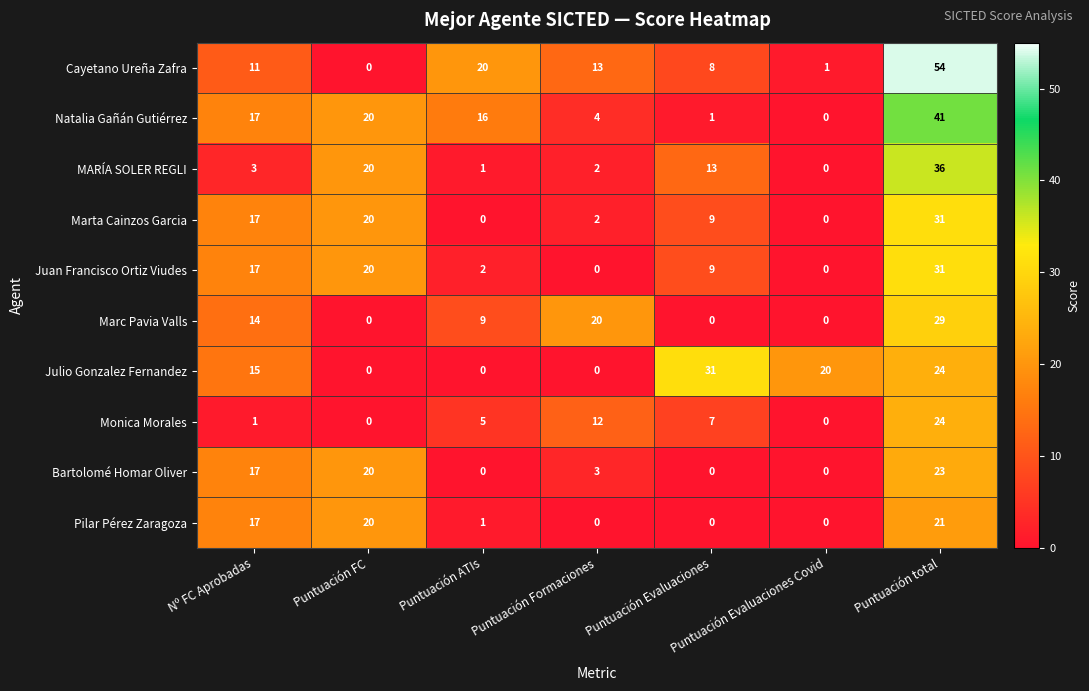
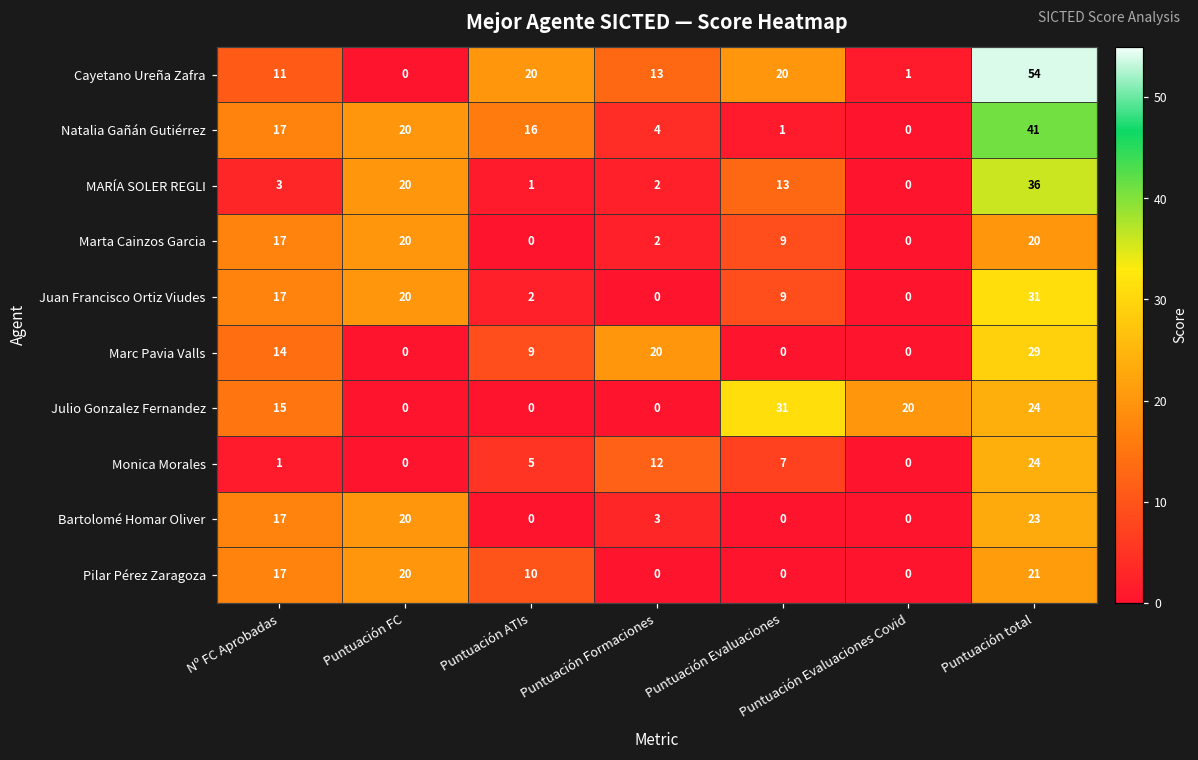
  {
    "Cayetano Ureña Zafra": {
      "Nº FC Aprobadas": 11,
      "Puntuación FC": 0,
      "Puntuación ATIs": 20,
      "Puntuación Formaciones": 13,
-     "Puntuación Evaluaciones": 8,
+     "Puntuación Evaluaciones": 20,
      "Puntuación Evaluaciones Covid": 1,
      "Puntuación total": 54
    },
    "Natalia Gañán Gutiérrez": {
      "Nº FC Aprobadas": 17,
      "Puntuación FC": 20,
      "Puntuación ATIs": 16,
      "Puntuación Formaciones": 4,
      "Puntuación Evaluaciones": 1,
      "Puntuación Evaluaciones Covid": 0,
      "Puntuación total": 41
    },
    "MARÍA SOLER REGLI": {
      "Nº FC Aprobadas": 3,
      "Puntuación FC": 20,
      "Puntuación ATIs": 1,
      "Puntuación Formaciones": 2,
      "Puntuación Evaluaciones": 13,
      "Puntuación Evaluaciones Covid": 0,
      "Puntuación total": 36
    },
    "Marta Cainzos Garcia": {
      "Nº FC Aprobadas": 17,
      "Puntuación FC": 20,
      "Puntuación ATIs": 0,
      "Puntuación Formaciones": 2,
      "Puntuación Evaluaciones": 9,
      "Puntuación Evaluaciones Covid": 0,
-     "Puntuación total": 31
+     "Puntuación total": 20
    },
    "Juan Francisco Ortiz Viudes": {
      "Nº FC Aprobadas": 17,
      "Puntuación FC": 20,
      "Puntuación ATIs": 2,
      "Puntuación Formaciones": 0,
      "Puntuación Evaluaciones": 9,
      "Puntuación Evaluaciones Covid": 0,
      "Puntuación total": 31
    },
    "Marc Pavia Valls": {
      "Nº FC Aprobadas": 14,
      "Puntuación FC": 0,
      "Puntuación ATIs": 9,
      "Puntuación Formaciones": 20,
      "Puntuación Evaluaciones": 0,
      "Puntuación Evaluaciones Covid": 0,
      "Puntuación total": 29
    },
    "Julio Gonzalez Fernandez": {
      "Nº FC Aprobadas": 15,
      "Puntuación FC": 0,
      "Puntuación ATIs": 0,
      "Puntuación Formaciones": 0,
      "Puntuación Evaluaciones": 31,
      "Puntuación Evaluaciones Covid": 20,
      "Puntuación total": 24
    },
    "Monica Morales": {
      "Nº FC Aprobadas": 1,
      "Puntuación FC": 0,
      "Puntuación ATIs": 5,
      "Puntuación Formaciones": 12,
      "Puntuación Evaluaciones": 7,
      "Puntuación Evaluaciones Covid": 0,
      "Puntuación total": 24
    },
    "Bartolomé Homar Oliver": {
      "Nº FC Aprobadas": 17,
      "Puntuación FC": 20,
      "Puntuación ATIs": 0,
      "Puntuación Formaciones": 3,
      "Puntuación Evaluaciones": 0,
      "Puntuación Evaluaciones Covid": 0,
      "Puntuación total": 23
    },
    "Pilar Pérez Zaragoza": {
      "Nº FC Aprobadas": 17,
      "Puntuación FC": 20,
-     "Puntuación ATIs": 1,
+     "Puntuación ATIs": 10,
      "Puntuación Formaciones": 0,
      "Puntuación Evaluaciones": 0,
      "Puntuación Evaluaciones Covid": 0,
      "Puntuación total": 21
    }
  }
